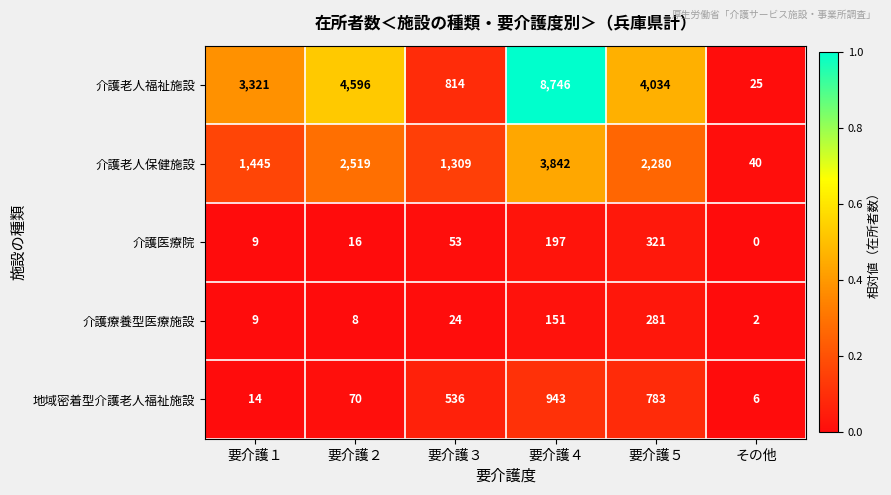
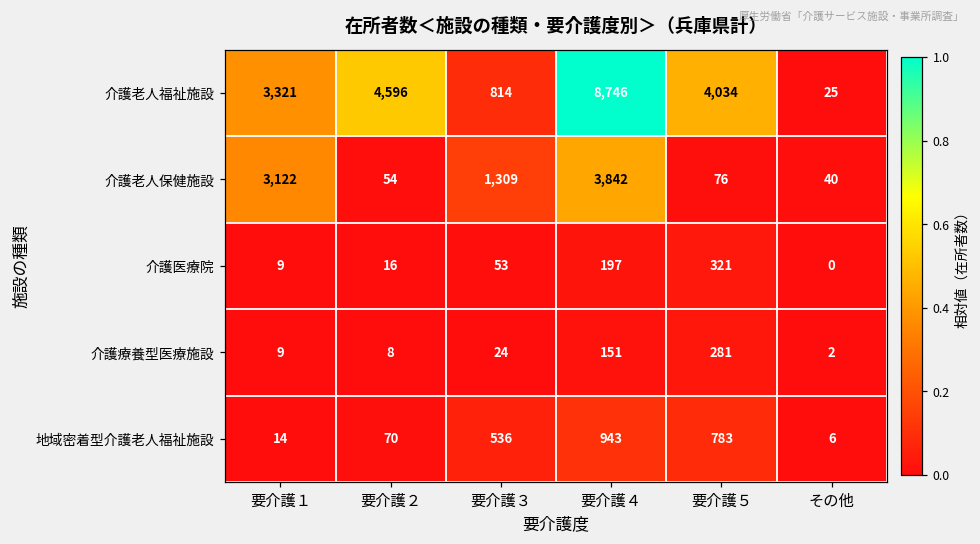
  {
    "介護老人福祉施設": {
      "要介護１": "3,321",
      "要介護２": "4,596",
      "要介護３": "814",
      "要介護４": "8,746",
      "要介護５": "4,034",
      "その他": "25"
    },
    "介護老人保健施設": {
-     "要介護１": "1,445",
-     "要介護２": "2,519",
+     "要介護１": "3,122",
+     "要介護２": "54",
      "要介護３": "1,309",
      "要介護４": "3,842",
-     "要介護５": "2,280",
+     "要介護５": "76",
      "その他": "40"
    },
    "介護医療院": {
      "要介護１": "9",
      "要介護２": "16",
      "要介護３": "53",
      "要介護４": "197",
      "要介護５": "321",
      "その他": "0"
    },
    "介護療養型医療施設": {
      "要介護１": "9",
      "要介護２": "8",
      "要介護３": "24",
      "要介護４": "151",
      "要介護５": "281",
      "その他": "2"
    },
    "地域密着型介護老人福祉施設": {
      "要介護１": "14",
      "要介護２": "70",
      "要介護３": "536",
      "要介護４": "943",
      "要介護５": "783",
      "その他": "6"
    }
  }
